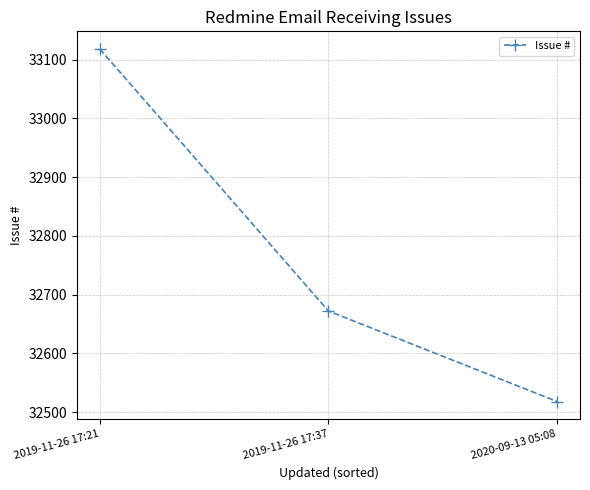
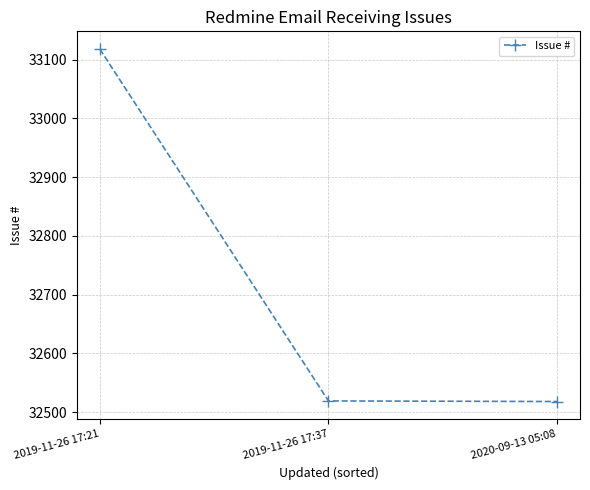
  {
    "2019-11-26 17:21": 33120,
-   "2019-11-26 17:37": 32670,
+   "2019-11-26 17:37": 32520,
    "2020-09-13 05:08": 32520
  }
